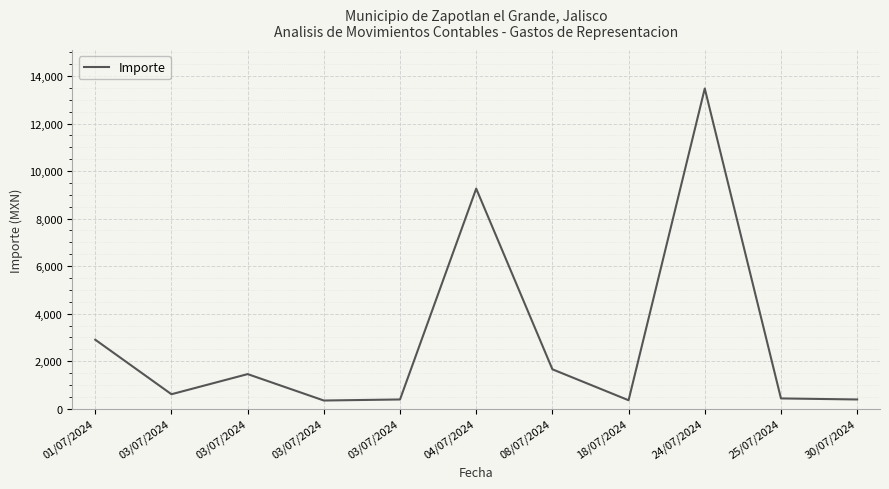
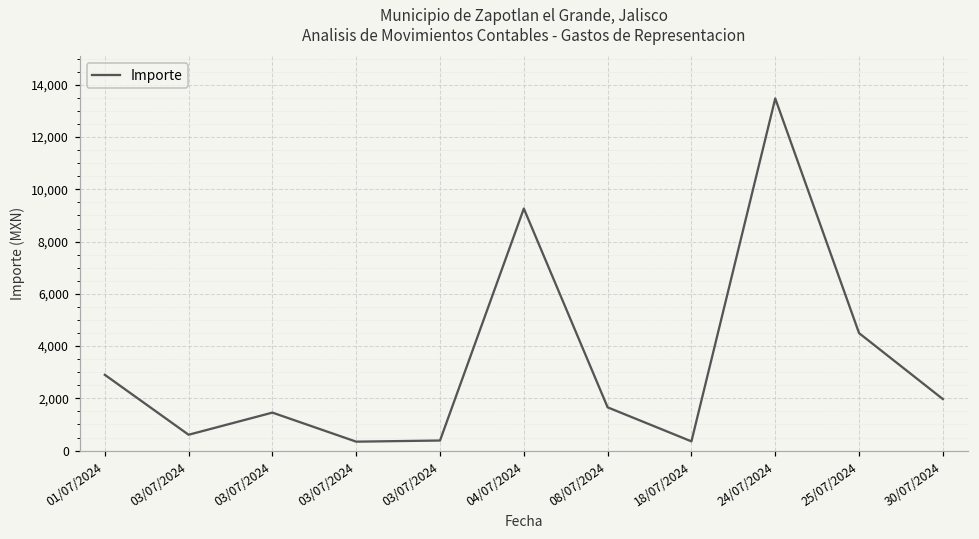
  {
    "01/07/2024": "2,900",
    "04/07/2024": "9,300",
    "08/07/2024": "1,700",
    "18/07/2024": "400",
    "24/07/2024": "13,500",
-   "25/07/2024": "400",
-   "30/07/2024": "400"
+   "25/07/2024": "4,500",
+   "30/07/2024": "2,000"
  }
